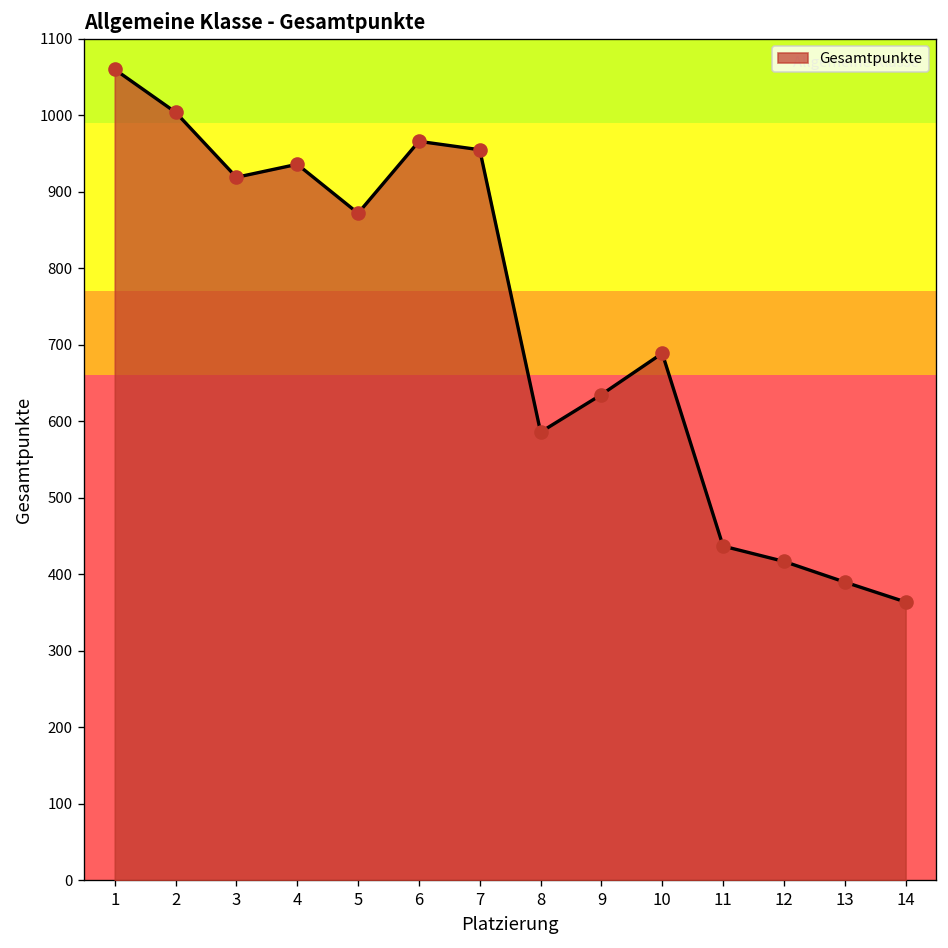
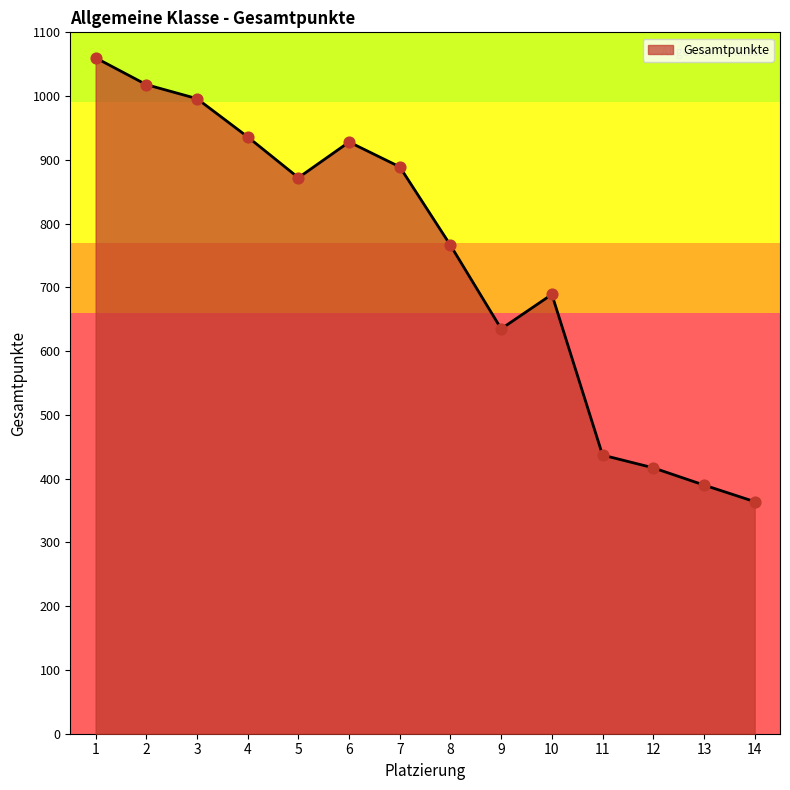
  {
    "1": 1060,
-   "2": 1000,
-   "3": 920,
+   "2": 1020,
+   "3": 1000,
    "4": 940,
    "5": 870,
-   "6": 970,
-   "7": 960,
-   "8": 590,
+   "6": 930,
+   "7": 890,
+   "8": 770,
    "9": 640,
    "10": 690,
    "11": 440,
    "12": 420,
    "13": 390,
    "14": 360
  }
